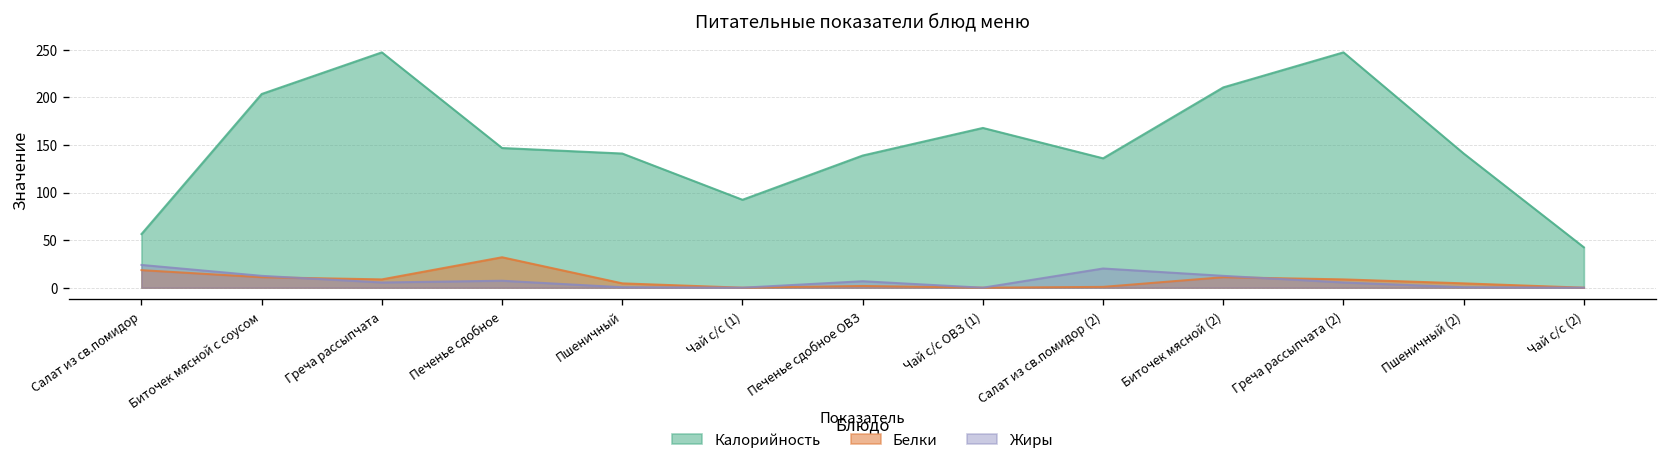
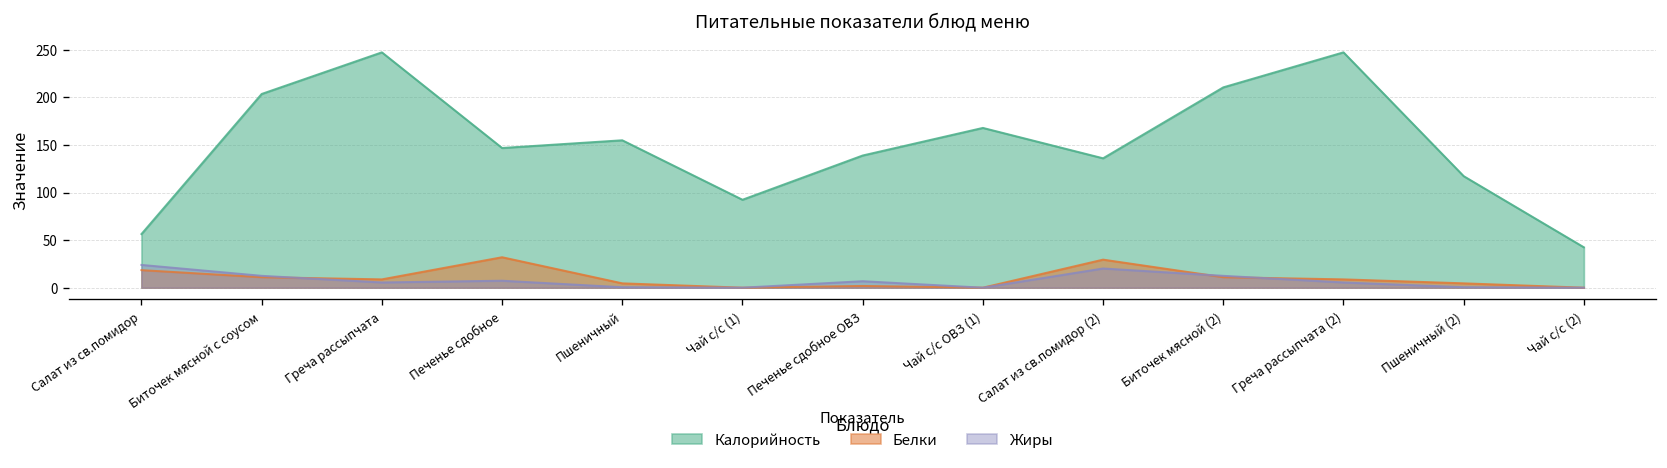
  {
    "Калорийность": {
      "Салат из св.помидор": 60,
      "Биточек мясной с соусом": 200,
      "Греча рассыпчата": 250,
      "Печенье сдобное": 150,
-     "Пшеничный": 140,
+     "Пшеничный": 150,
      "Чай с/с (1)": 90,
      "Печенье сдобное ОВЗ": 140,
      "Чай с/с ОВЗ (1)": 170,
      "Салат из св.помидор (2)": 140,
      "Биточек мясной (2)": 210,
      "Греча рассыпчата (2)": 250,
-     "Пшеничный (2)": 140,
+     "Пшеничный (2)": 120,
      "Чай с/с (2)": 40
    },
    "Белки": {
      "Салат из св.помидор": 20,
      "Греча рассыпчата": 10,
      "Печенье сдобное": 30,
      "Пшеничный": 0,
      "Печенье сдобное ОВЗ": 0,
-     "Салат из св.помидор (2)": 0,
+     "Салат из св.помидор (2)": 30,
      "Греча рассыпчата (2)": 10,
      "Пшеничный (2)": 0
    },
    "Жиры": {
      "Салат из св.помидор": 20,
      "Греча рассыпчата": 10,
      "Печенье сдобное": 10,
      "Пшеничный": 0,
      "Печенье сдобное ОВЗ": 10,
      "Салат из св.помидор (2)": 20,
      "Греча рассыпчата (2)": 10,
      "Пшеничный (2)": 0
    }
  }
